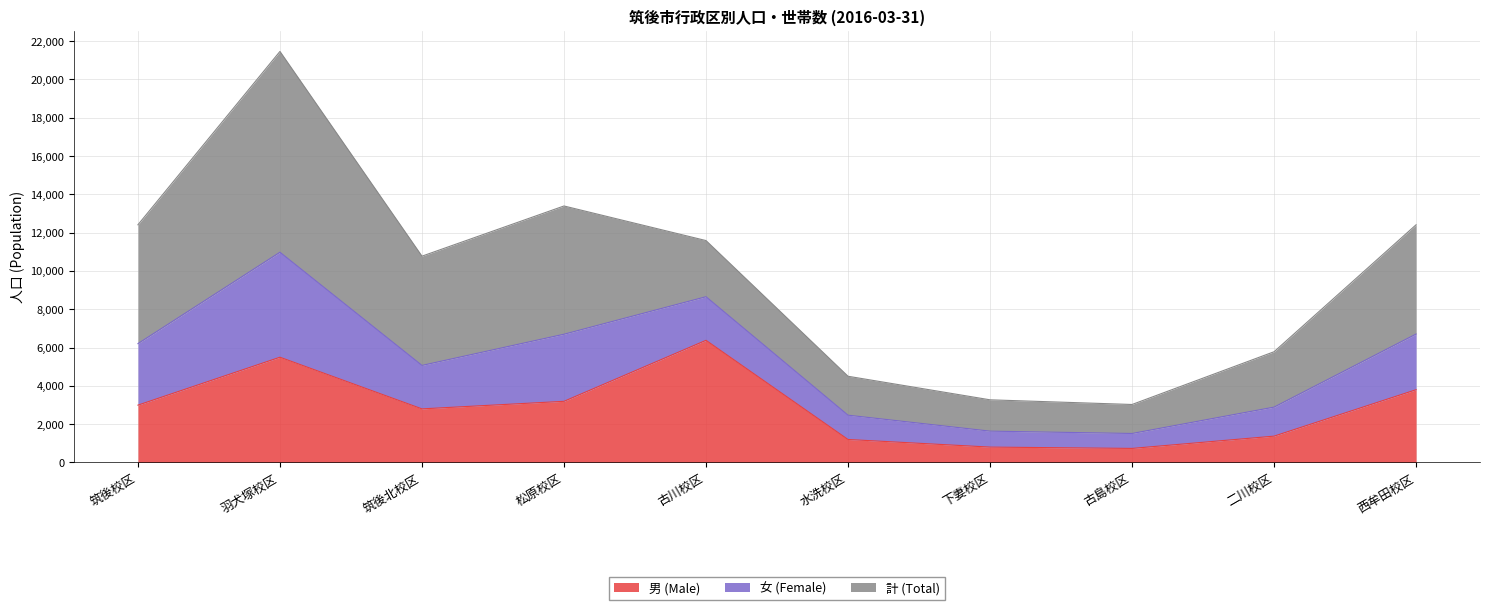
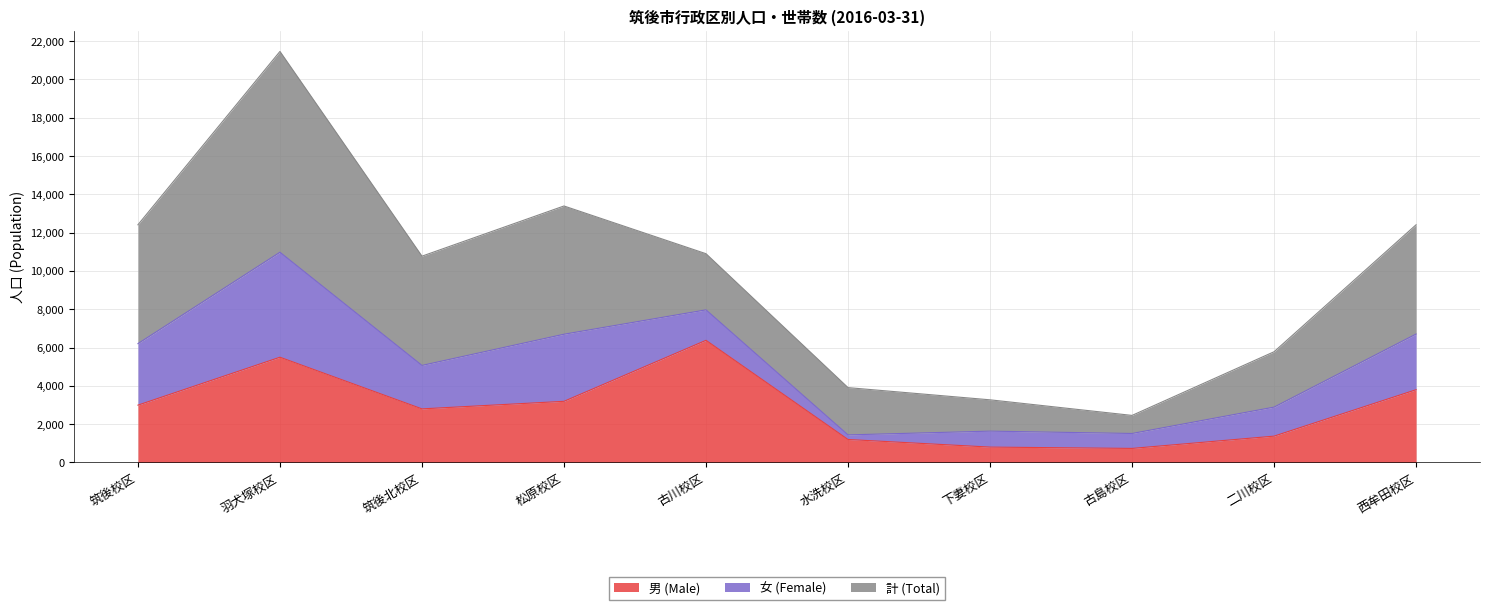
  {
    "男 (Male)": {
      "筑後校区": "3,000",
      "羽犬塚校区": "5,500",
      "筑後北校区": "2,800",
      "松原校区": "3,200",
      "古川校区": "6,400",
      "水洗校区": "1,200",
      "下妻校区": "800",
      "古島校区": "700",
      "二川校区": "1,400",
      "西牟田校区": "3,800"
    },
    "女 (Female)": {
      "筑後校区": "3,200",
      "羽犬塚校区": "5,500",
      "筑後北校区": "2,300",
      "松原校区": "3,500",
-     "古川校区": "2,300",
-     "水洗校区": "1,300",
+     "古川校区": "1,600",
+     "水洗校区": "200",
      "下妻校区": "800",
      "古島校区": "800",
      "二川校区": "1,500",
      "西牟田校区": "2,900"
    },
    "計 (Total)": {
      "筑後校区": "6,200",
      "羽犬塚校区": "10,500",
      "筑後北校区": "5,700",
      "松原校区": "6,700",
      "古川校区": "2,900",
-     "水洗校区": "2,000",
+     "水洗校区": "2,500",
      "下妻校区": "1,600",
-     "古島校区": "1,500",
+     "古島校区": "900",
      "二川校区": "2,900",
      "西牟田校区": "5,700"
    }
  }
